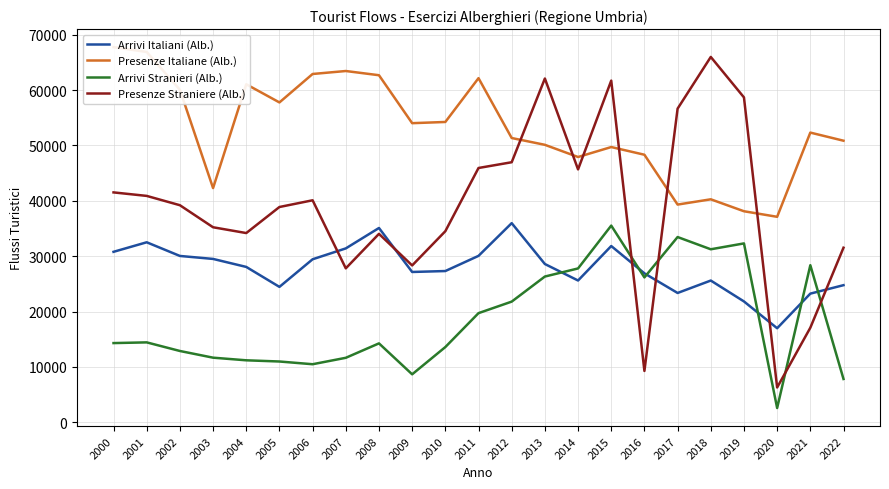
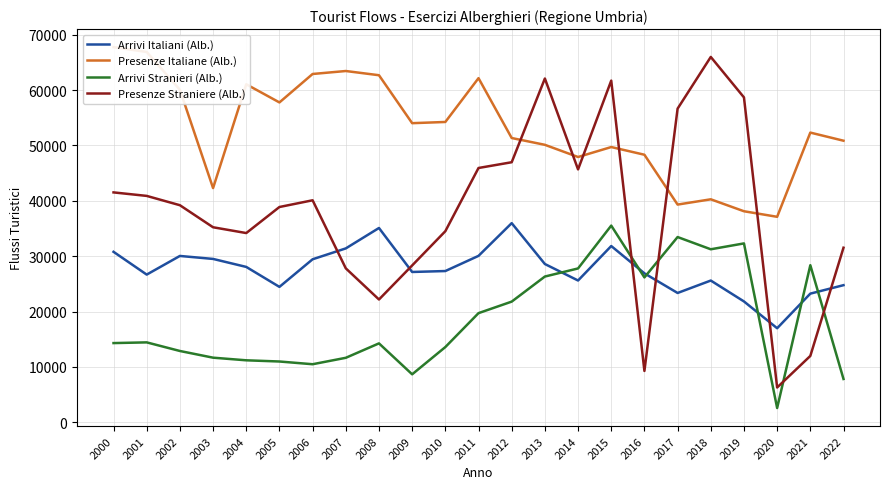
  {
    "Arrivi Italiani (Alb.)": {
      "2000": 31000,
-     "2001": 33000,
+     "2001": 27000,
      "2002": 30000,
      "2003": 30000,
      "2004": 28000,
      "2005": 24000,
      "2006": 29000,
      "2007": 31000,
      "2008": 35000,
      "2009": 27000,
      "2010": 27000,
      "2011": 30000,
      "2012": 36000,
      "2013": 29000,
      "2014": 26000,
      "2015": 32000,
      "2016": 27000,
      "2017": 23000,
      "2018": 26000,
      "2019": 22000,
      "2020": 17000,
      "2021": 23000,
      "2022": 25000
    },
    "Presenze Italiane (Alb.)": {
      "2003": 42000,
      "2005": 58000,
      "2006": 63000,
      "2007": 63000,
      "2008": 63000,
      "2009": 54000,
      "2010": 54000,
      "2011": 62000,
      "2012": 51000,
      "2013": 50000,
      "2014": 48000,
      "2015": 50000,
      "2016": 48000,
      "2017": 39000,
      "2018": 40000,
      "2019": 38000,
      "2020": 37000,
      "2021": 52000,
      "2022": 51000
    },
    "Arrivi Stranieri (Alb.)": {
      "2000": 14000,
      "2001": 14000,
      "2002": 13000,
      "2003": 12000,
      "2004": 11000,
      "2005": 11000,
      "2006": 10000,
      "2007": 12000,
      "2008": 14000,
      "2009": 9000,
      "2010": 14000,
      "2011": 20000,
      "2012": 22000,
      "2013": 26000,
      "2014": 28000,
      "2015": 36000,
      "2016": 26000,
      "2017": 33000,
      "2018": 31000,
      "2019": 32000,
      "2020": 3000,
      "2021": 28000,
      "2022": 8000
    },
    "Presenze Straniere (Alb.)": {
      "2000": 42000,
      "2001": 41000,
      "2002": 39000,
      "2003": 35000,
      "2004": 34000,
      "2005": 39000,
      "2006": 40000,
      "2007": 28000,
-     "2008": 34000,
+     "2008": 22000,
      "2009": 28000,
      "2010": 35000,
      "2011": 46000,
      "2012": 47000,
      "2013": 62000,
      "2014": 46000,
      "2015": 62000,
      "2016": 9000,
      "2017": 57000,
      "2018": 66000,
      "2019": 59000,
      "2020": 6000,
-     "2021": 17000,
+     "2021": 12000,
      "2022": 32000
    }
  }
